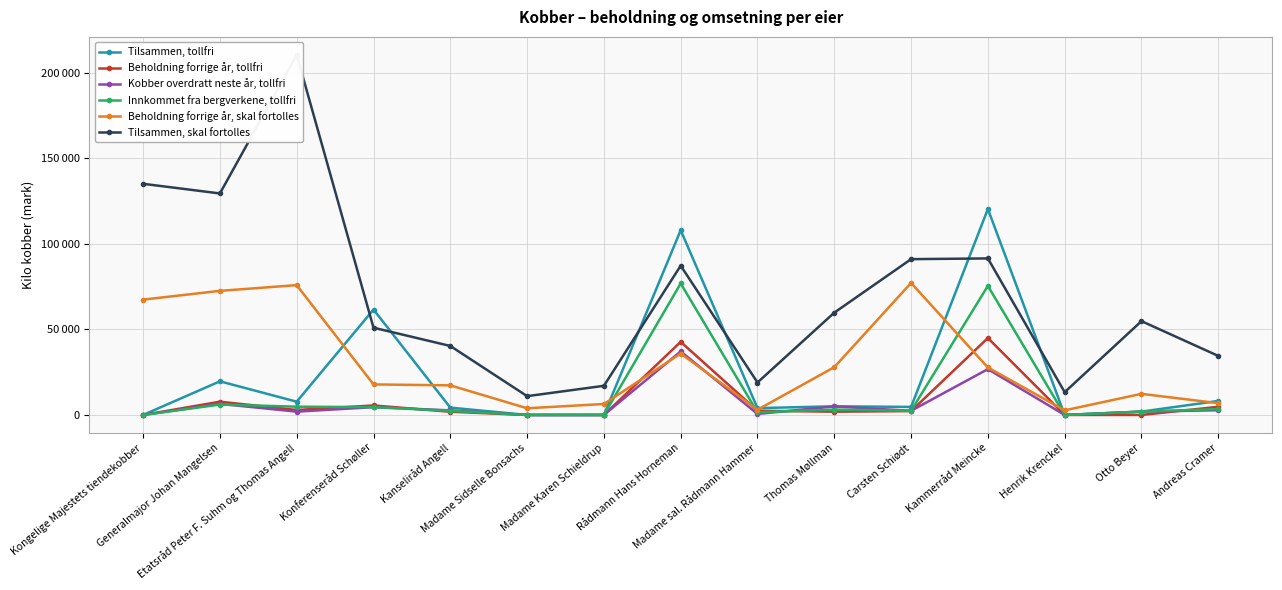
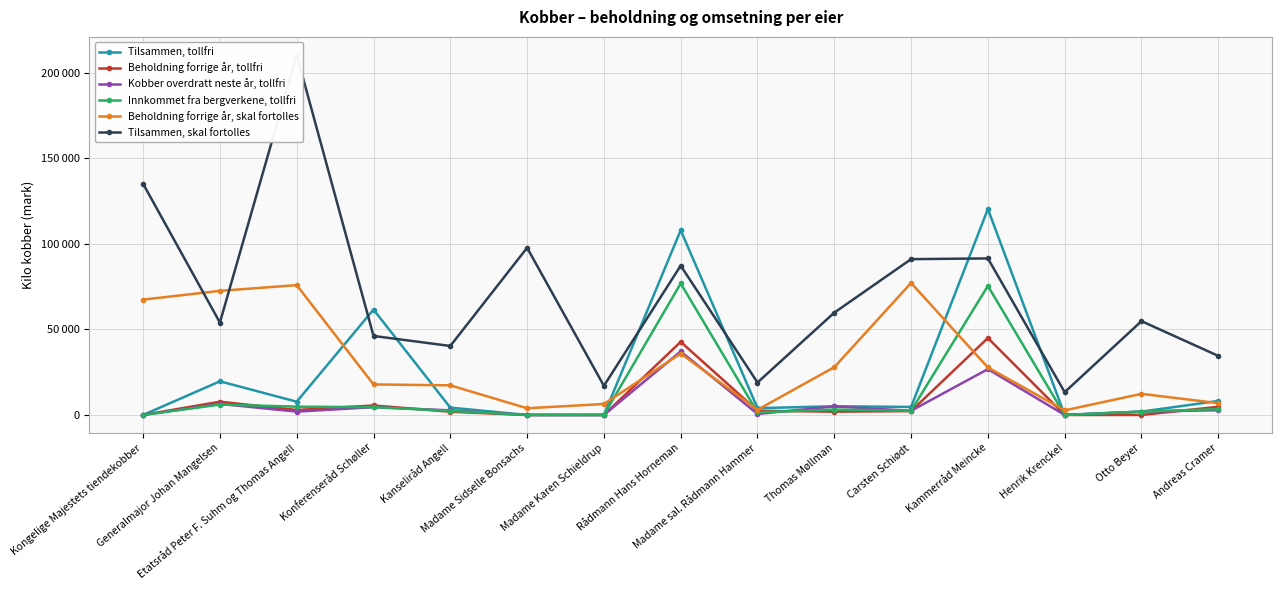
  {
    "Tilsammen, tollfri": {
      "Generalmajor Johan Mangelsen": 20000,
      "Etatsråd Peter F. Suhm og Thomas Angell": 8000,
      "Konferenseråd Schøller": 62000,
      "Kanseliråd Angell": 4000,
      "Rådmann Hans Horneman": 108000,
      "Carsten Schiødt": 5000,
      "Kammerråd Meincke": 120000
    },
    "Beholdning forrige år, tollfri": {
      "Rådmann Hans Horneman": 43000,
      "Kammerråd Meincke": 45000,
      "Otto Beyer": 0
    },
    "Innkommet fra bergverkene, tollfri": {
      "Etatsråd Peter F. Suhm og Thomas Angell": 5000,
      "Rådmann Hans Horneman": 77000,
      "Kammerråd Meincke": 75000
    },
    "Beholdning forrige år, skal fortolles": {
      "Kongelige Majestets tiendekobber": 67000,
      "Generalmajor Johan Mangelsen": 73000,
      "Etatsråd Peter F. Suhm og Thomas Angell": 76000,
      "Konferenseråd Schøller": 18000,
      "Kanseliråd Angell": 17000,
      "Madame Sidselle Bonsachs": 4000,
      "Madame Karen Schieldrup": 6000,
      "Thomas Møllman": 28000,
      "Carsten Schiødt": 77000,
      "Henrik Krenckel": 3000,
      "Otto Beyer": 12000
    },
    "Tilsammen, skal fortolles": {
      "Kongelige Majestets tiendekobber": 135000,
-     "Generalmajor Johan Mangelsen": 129000,
-     "Konferenseråd Schøller": 51000,
+     "Generalmajor Johan Mangelsen": 54000,
+     "Konferenseråd Schøller": 46000,
      "Kanseliråd Angell": 40000,
-     "Madame Sidselle Bonsachs": 11000,
+     "Madame Sidselle Bonsachs": 98000,
      "Madame Karen Schieldrup": 17000,
      "Rådmann Hans Horneman": 87000,
      "Madame sal. Rådmann Hammer": 19000,
      "Thomas Møllman": 60000,
      "Carsten Schiødt": 91000,
      "Kammerråd Meincke": 91000,
      "Henrik Krenckel": 13000,
      "Otto Beyer": 55000,
      "Andreas Cramer": 35000
    }
  }
